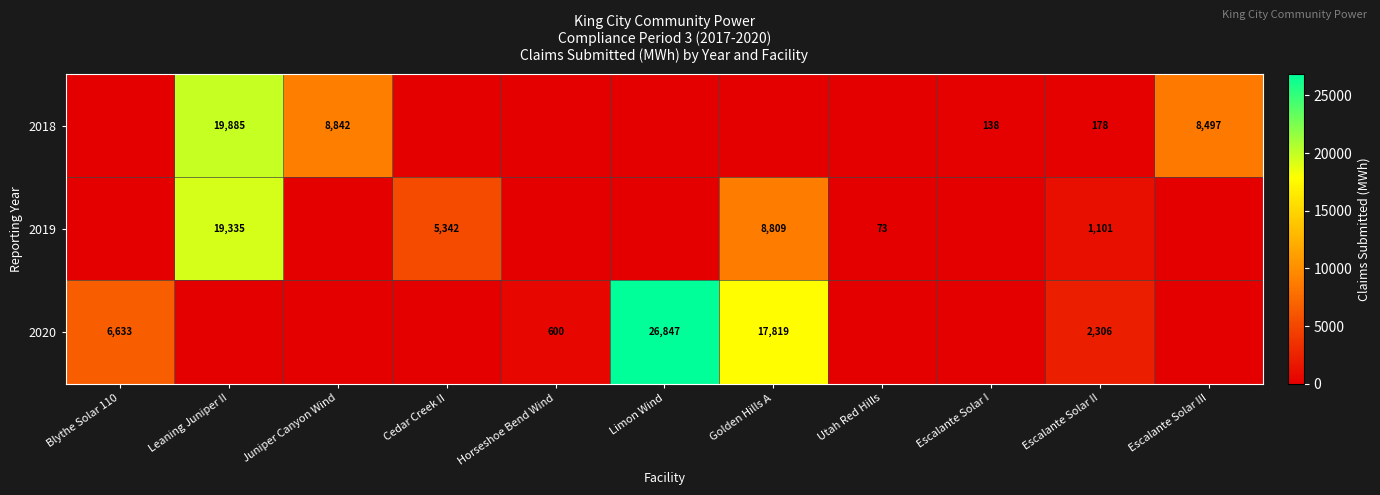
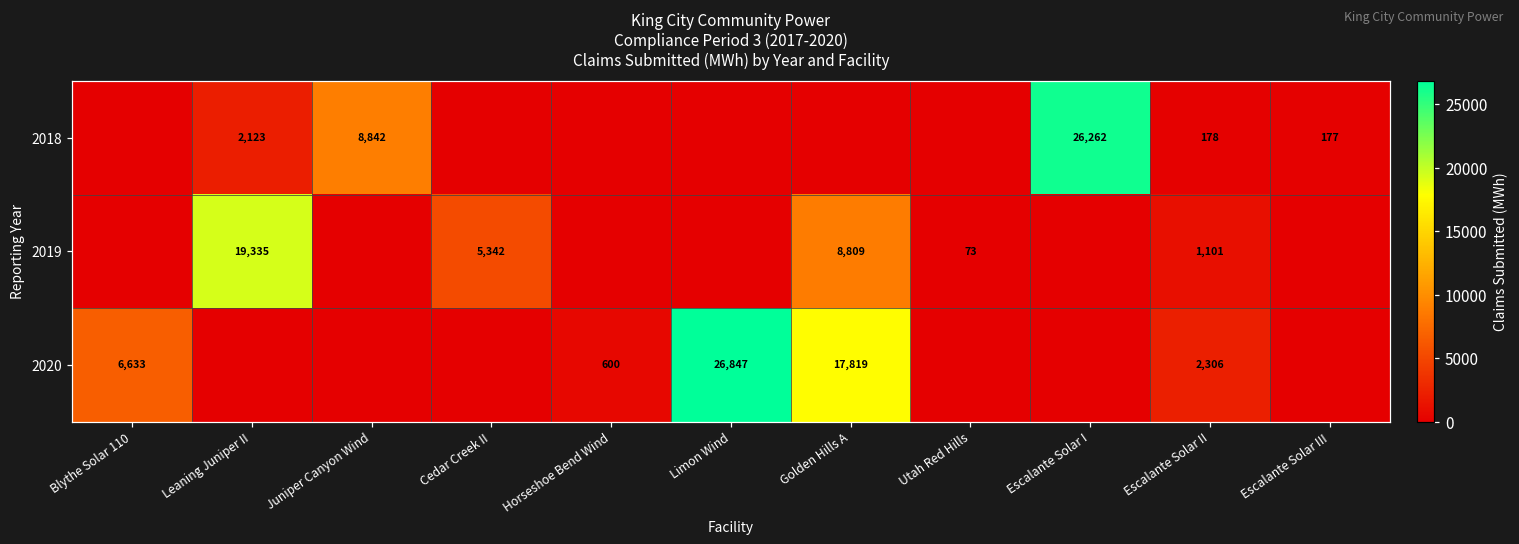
  {
    "2018": {
-     "Leaning Juniper II": "19,885",
+     "Leaning Juniper II": "2,123",
      "Juniper Canyon Wind": "8,842",
-     "Escalante Solar I": "138",
+     "Escalante Solar I": "26,262",
      "Escalante Solar II": "178",
-     "Escalante Solar III": "8,497"
+     "Escalante Solar III": "177"
    },
    "2019": {
      "Leaning Juniper II": "19,335",
      "Cedar Creek II": "5,342",
      "Golden Hills A": "8,809",
      "Utah Red Hills": "73",
      "Escalante Solar II": "1,101"
    },
    "2020": {
      "Blythe Solar 110": "6,633",
      "Horseshoe Bend Wind": "600",
      "Limon Wind": "26,847",
      "Golden Hills A": "17,819",
      "Escalante Solar II": "2,306"
    }
  }
